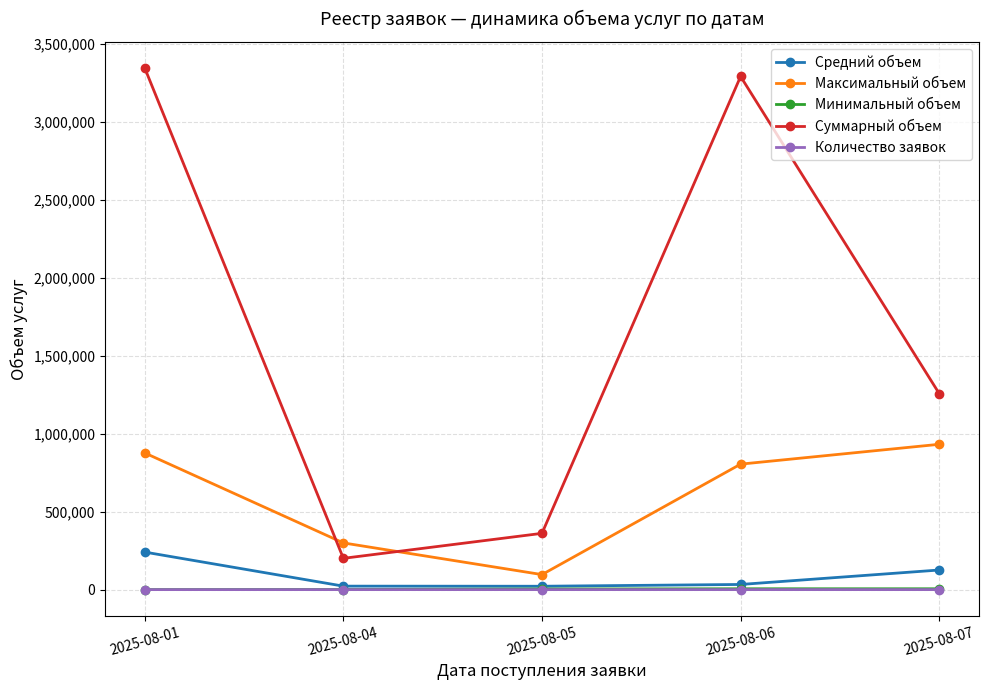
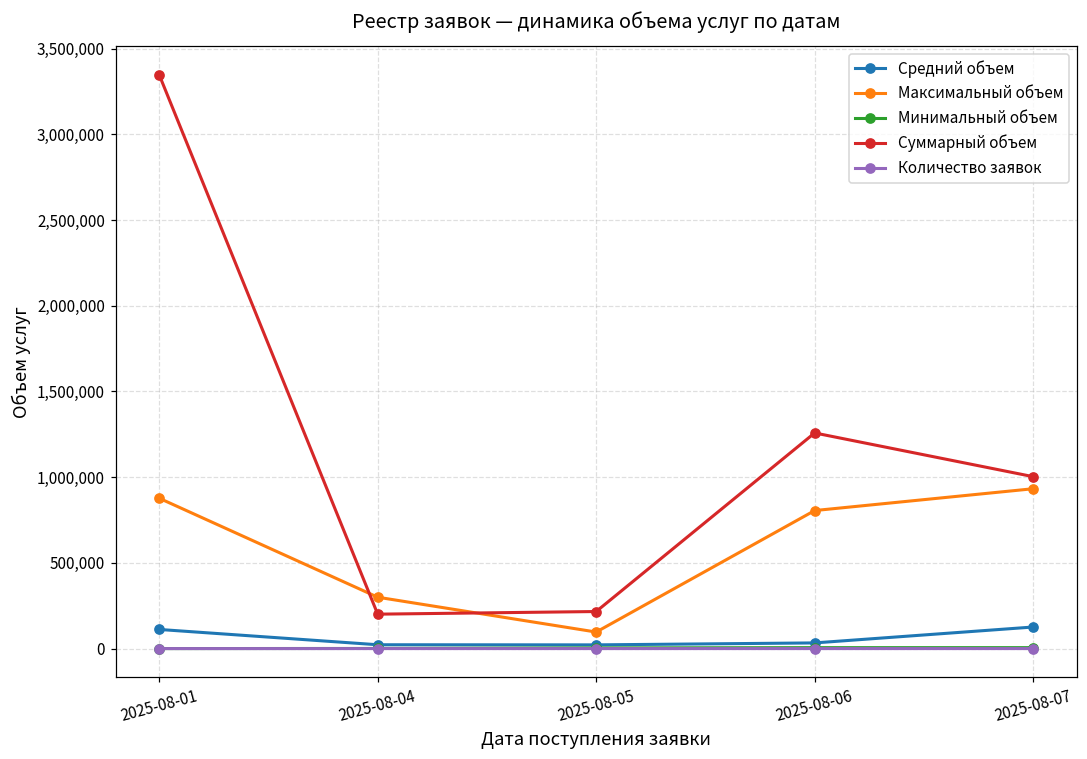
  {
    "Средний объем": {
-     "2025-08-01": "240,000",
+     "2025-08-01": "110,000",
      "2025-08-04": "20,000",
      "2025-08-05": "20,000",
      "2025-08-06": "30,000",
      "2025-08-07": "130,000"
    },
    "Максимальный объем": {
      "2025-08-01": "880,000",
      "2025-08-04": "300,000",
      "2025-08-05": "100,000",
      "2025-08-06": "810,000",
      "2025-08-07": "930,000"
    },
    "Суммарный объем": {
      "2025-08-01": "3,350,000",
      "2025-08-04": "200,000",
-     "2025-08-05": "360,000",
-     "2025-08-06": "3,290,000",
-     "2025-08-07": "1,260,000"
+     "2025-08-05": "220,000",
+     "2025-08-06": "1,260,000",
+     "2025-08-07": "1,000,000"
    }
  }
